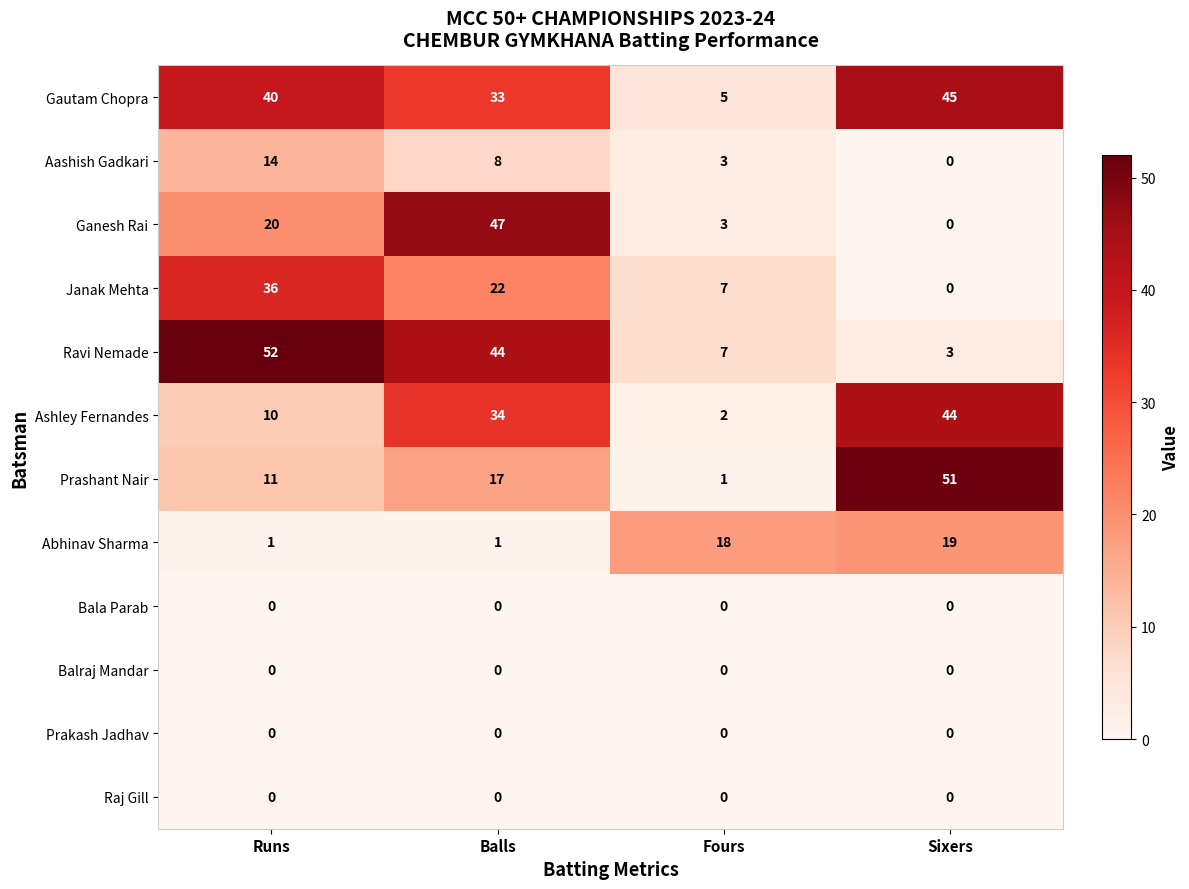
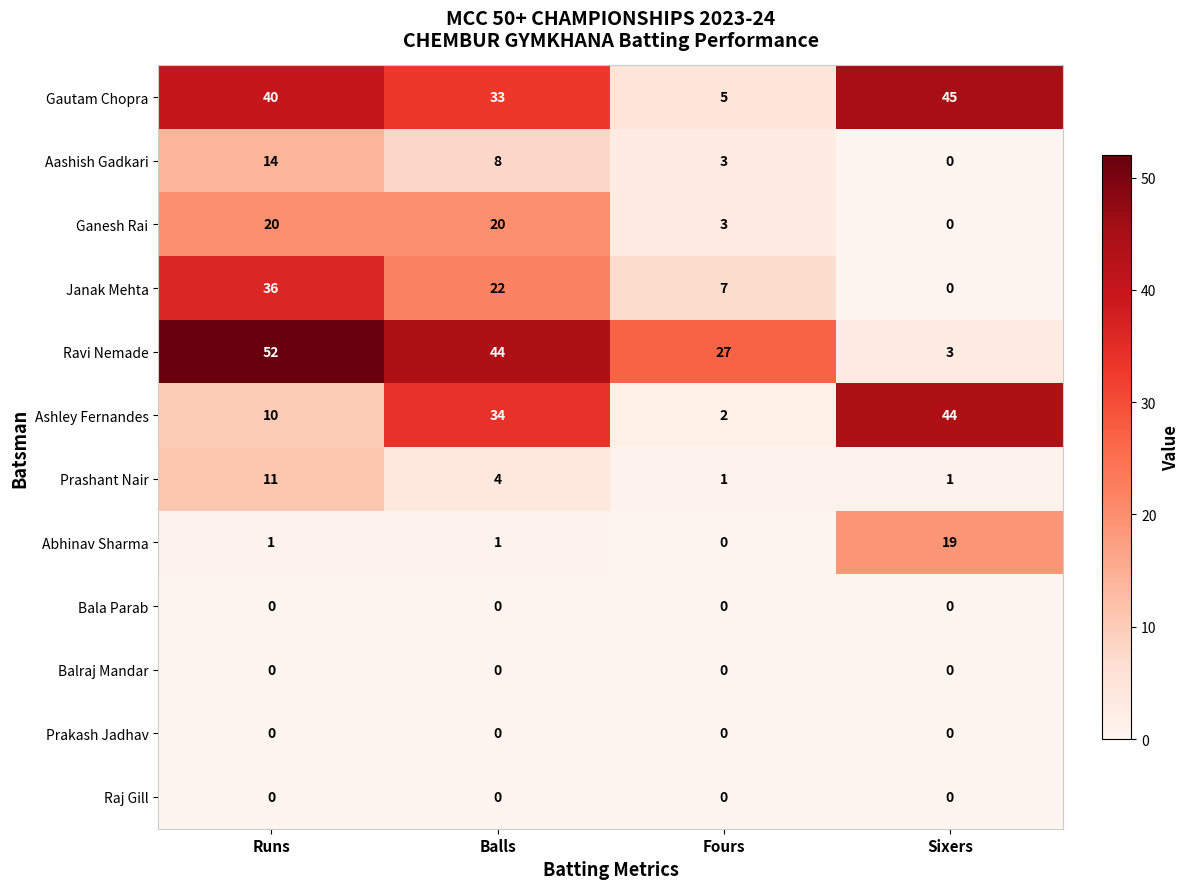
  {
    "Gautam Chopra": {
      "Runs": 40,
      "Balls": 33,
      "Fours": 5,
      "Sixers": 45
    },
    "Aashish Gadkari": {
      "Runs": 14,
      "Balls": 8,
      "Fours": 3,
      "Sixers": 0
    },
    "Ganesh Rai": {
      "Runs": 20,
-     "Balls": 47,
+     "Balls": 20,
      "Fours": 3,
      "Sixers": 0
    },
    "Janak Mehta": {
      "Runs": 36,
      "Balls": 22,
      "Fours": 7,
      "Sixers": 0
    },
    "Ravi Nemade": {
      "Runs": 52,
      "Balls": 44,
-     "Fours": 7,
+     "Fours": 27,
      "Sixers": 3
    },
    "Ashley Fernandes": {
      "Runs": 10,
      "Balls": 34,
      "Fours": 2,
      "Sixers": 44
    },
    "Prashant Nair": {
      "Runs": 11,
-     "Balls": 17,
+     "Balls": 4,
      "Fours": 1,
-     "Sixers": 51
+     "Sixers": 1
    },
    "Abhinav Sharma": {
      "Runs": 1,
      "Balls": 1,
-     "Fours": 18,
+     "Fours": 0,
      "Sixers": 19
    },
    "Bala Parab": {
      "Runs": 0,
      "Balls": 0,
      "Fours": 0,
      "Sixers": 0
    },
    "Balraj Mandar": {
      "Runs": 0,
      "Balls": 0,
      "Fours": 0,
      "Sixers": 0
    },
    "Prakash Jadhav": {
      "Runs": 0,
      "Balls": 0,
      "Fours": 0,
      "Sixers": 0
    },
    "Raj Gill": {
      "Runs": 0,
      "Balls": 0,
      "Fours": 0,
      "Sixers": 0
    }
  }
